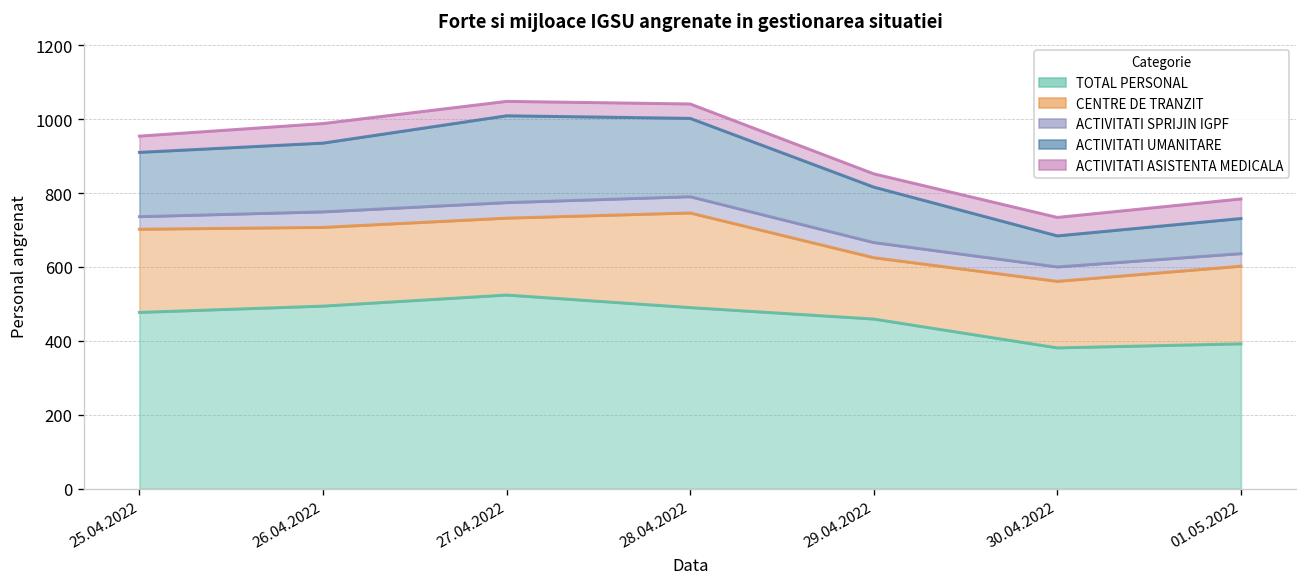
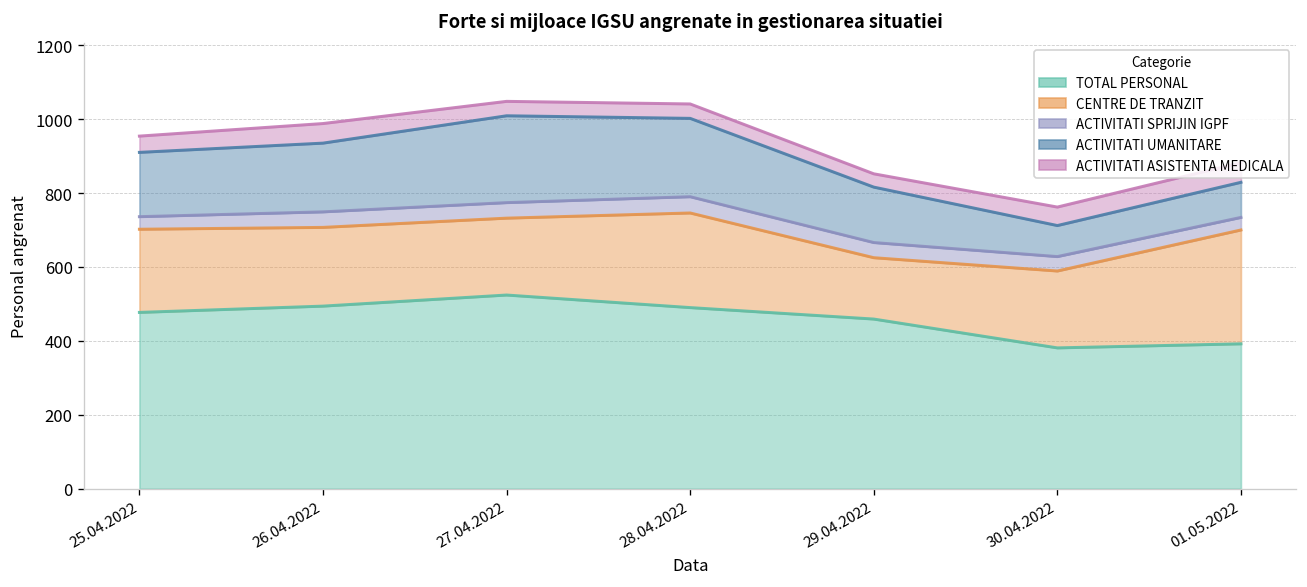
  {
    "CENTRE DE TRANZIT": {
      "25.04.2022": 230,
      "26.04.2022": 210,
      "27.04.2022": 210,
      "28.04.2022": 260,
      "29.04.2022": 170,
-     "30.04.2022": 180,
-     "01.05.2022": 210
+     "30.04.2022": 210,
+     "01.05.2022": 310
    }
  }
